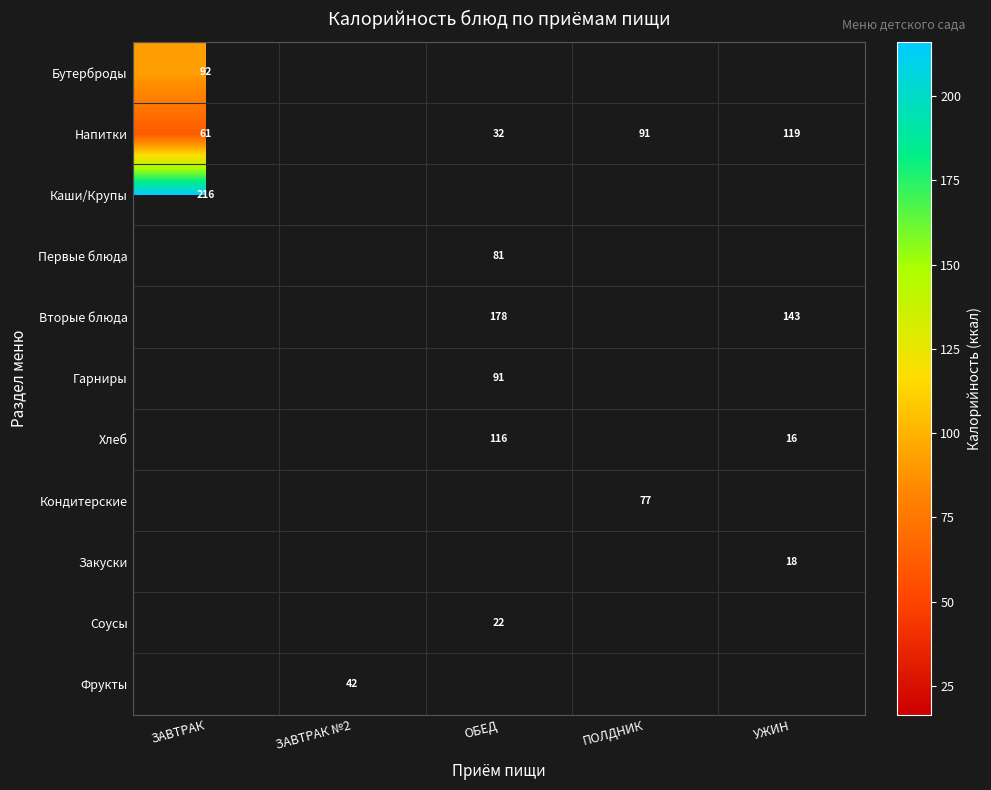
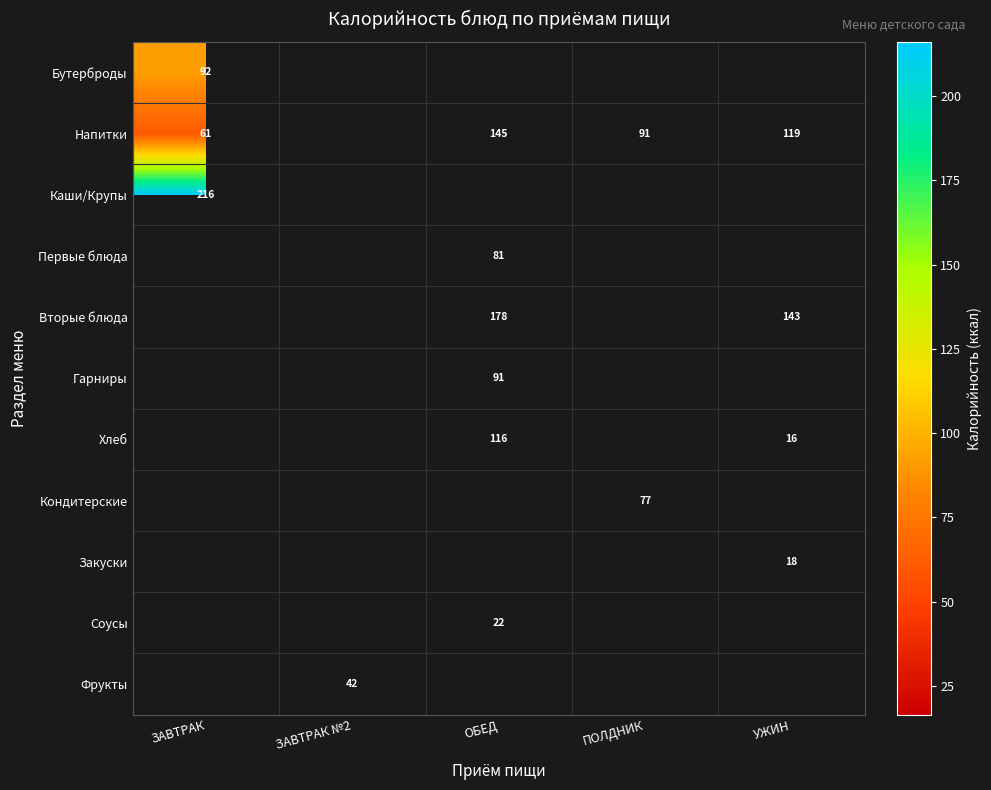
  {
    "Бутерброды": {
      "ЗАВТРАК": 92
    },
    "Напитки": {
      "ЗАВТРАК": 61,
-     "ОБЕД": 32,
+     "ОБЕД": 145,
      "ПОЛДНИК": 91,
      "УЖИН": 119
    },
    "Каши/Крупы": {
      "ЗАВТРАК": 216
    },
    "Первые блюда": {
      "ОБЕД": 81
    },
    "Вторые блюда": {
      "ОБЕД": 178,
      "УЖИН": 143
    },
    "Гарниры": {
      "ОБЕД": 91
    },
    "Хлеб": {
      "ОБЕД": 116,
      "УЖИН": 16
    },
    "Кондитерские": {
      "ПОЛДНИК": 77
    },
    "Закуски": {
      "УЖИН": 18
    },
    "Соусы": {
      "ОБЕД": 22
    },
    "Фрукты": {
      "ЗАВТРАК №2": 42
    }
  }
